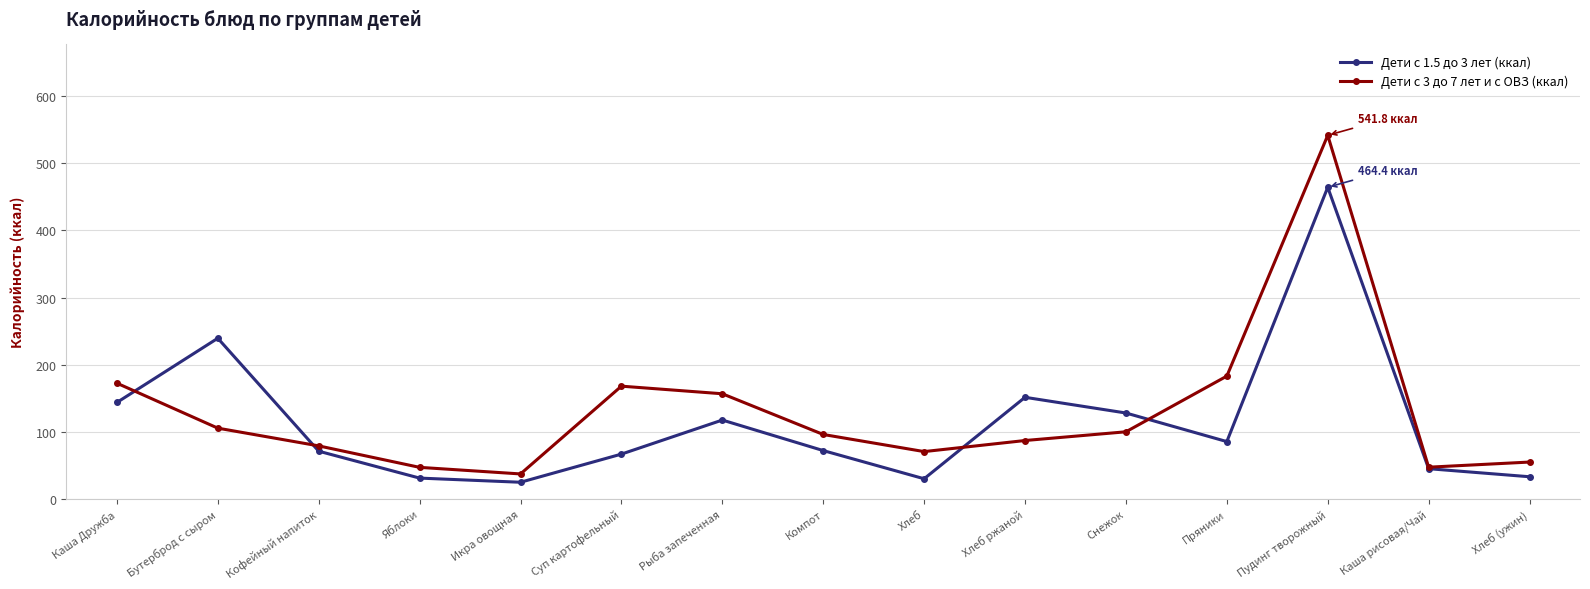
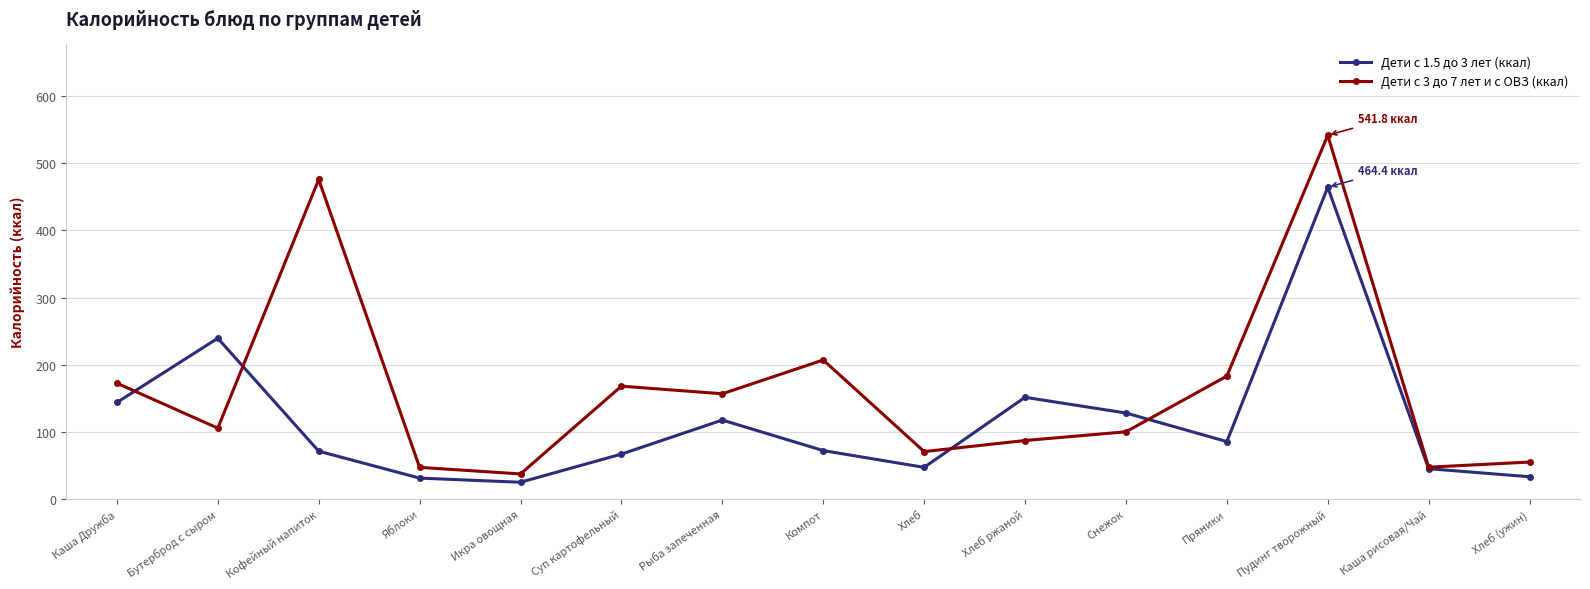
  {
    "Дети с 1.5 до 3 лет (ккал)": {
      "Каша Дружба": 140,
      "Бутерброд с сыром": 240,
      "Кофейный напиток": 70,
      "Яблоки": 30,
      "Икра овощная": 20,
      "Суп картофельный": 70,
      "Рыба запеченная": 120,
      "Компот": 70,
-     "Хлеб": 30,
+     "Хлеб": 50,
      "Хлеб ржаной": 150,
      "Снежок": 130,
      "Пряники": 90,
      "Хлеб (ужин)": 30
    },
    "Дети с 3 до 7 лет и с ОВЗ (ккал)": {
      "Каша Дружба": 170,
      "Бутерброд с сыром": 110,
-     "Кофейный напиток": 80,
+     "Кофейный напиток": 480,
      "Яблоки": 50,
      "Икра овощная": 40,
      "Суп картофельный": 170,
      "Рыба запеченная": 160,
-     "Компот": 100,
+     "Компот": 210,
      "Хлеб": 70,
      "Хлеб ржаной": 90,
      "Снежок": 100,
      "Пряники": 180,
      "Хлеб (ужин)": 50
    }
  }
